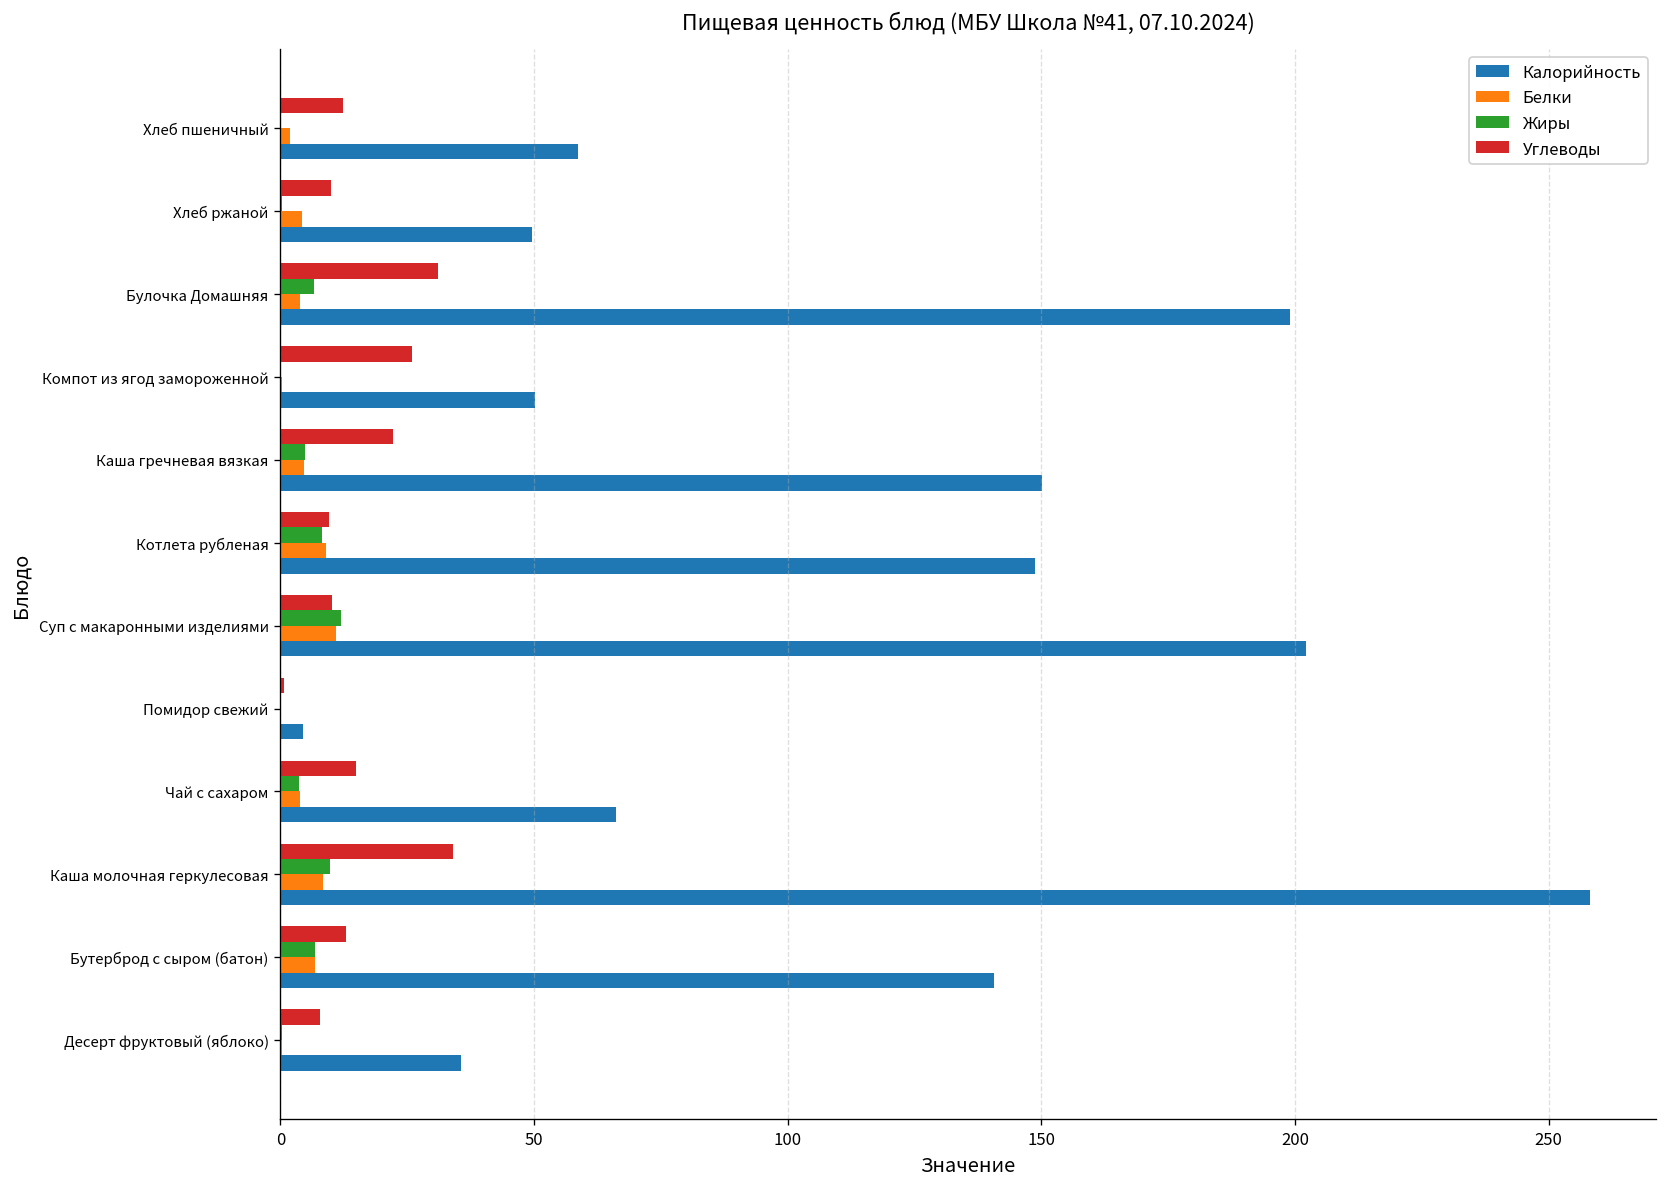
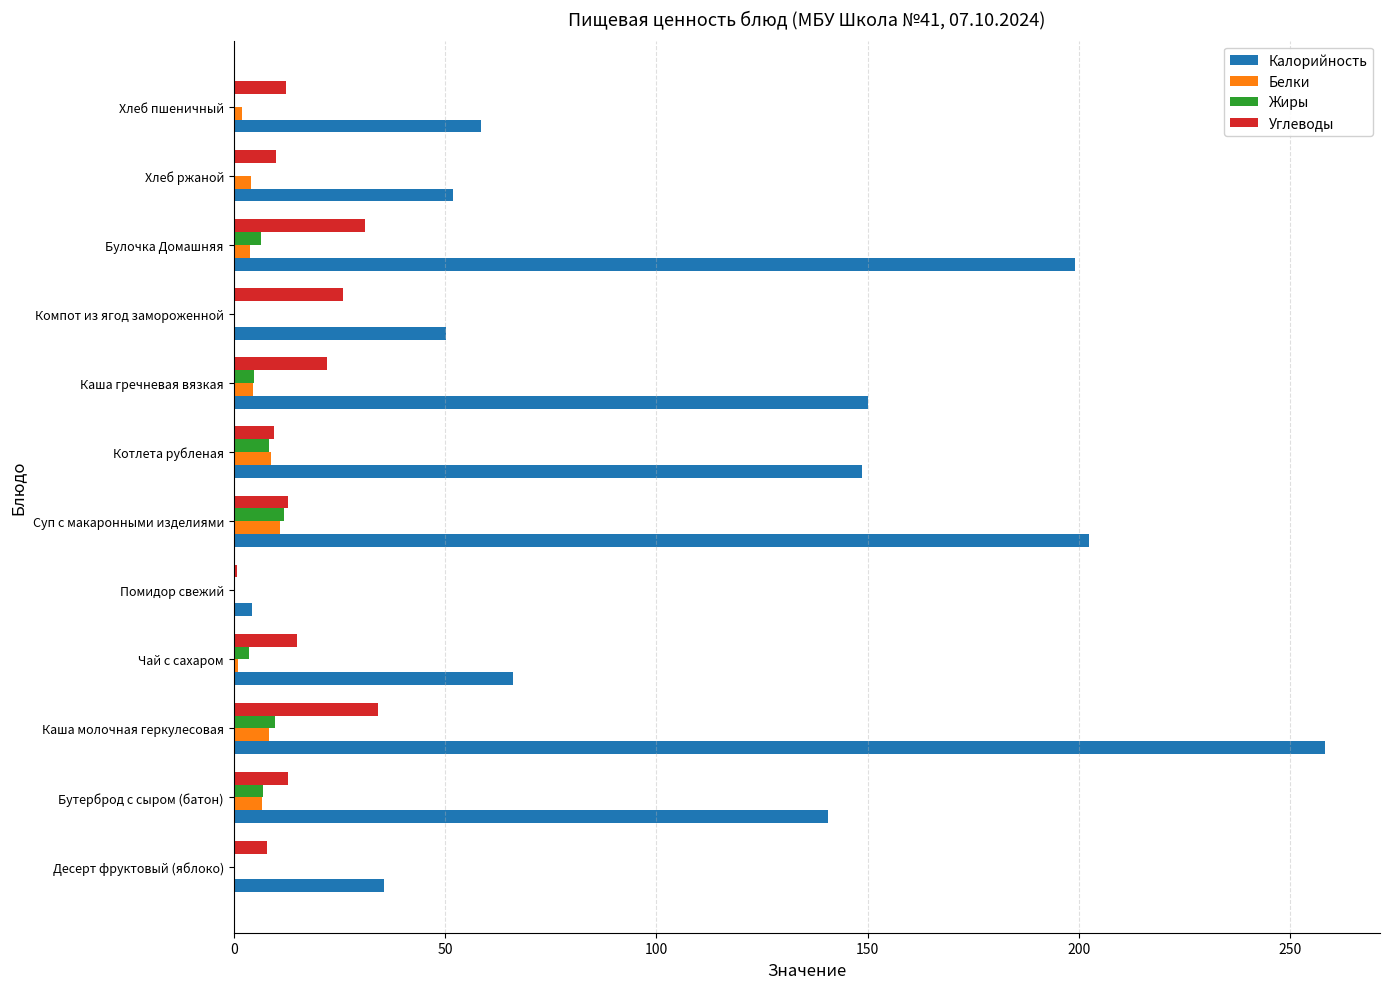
  {
    "Калорийность": {
      "Хлеб пшеничный": 59,
-     "Хлеб ржаной": 50,
+     "Хлеб ржаной": 52,
      "Булочка Домашняя": 199,
      "Компот из ягод замороженной": 50,
      "Каша гречневая вязкая": 150,
      "Котлета рубленая": 149,
      "Суп с макаронными изделиями": 202,
      "Помидор свежий": 4,
      "Чай с сахаром": 66,
      "Каша молочная геркулесовая": 258,
      "Бутерброд с сыром (батон)": 141,
      "Десерт фруктовый (яблоко)": 36
    },
    "Белки": {
      "Хлеб пшеничный": 2,
      "Хлеб ржаной": 4,
      "Булочка Домашняя": 4,
      "Каша гречневая вязкая": 5,
      "Котлета рубленая": 9,
      "Суп с макаронными изделиями": 11,
-     "Чай с сахаром": 4,
+     "Чай с сахаром": 1,
      "Каша молочная геркулесовая": 8,
      "Бутерброд с сыром (батон)": 7
    },
    "Жиры": {
      "Булочка Домашняя": 7,
      "Каша гречневая вязкая": 5,
      "Котлета рубленая": 8,
      "Суп с макаронными изделиями": 12,
      "Чай с сахаром": 4,
      "Каша молочная геркулесовая": 10,
      "Бутерброд с сыром (батон)": 7
    },
    "Углеводы": {
      "Хлеб пшеничный": 12,
      "Хлеб ржаной": 10,
      "Булочка Домашняя": 31,
      "Компот из ягод замороженной": 26,
      "Каша гречневая вязкая": 22,
      "Котлета рубленая": 10,
-     "Суп с макаронными изделиями": 10,
+     "Суп с макаронными изделиями": 13,
      "Помидор свежий": 1,
      "Чай с сахаром": 15,
      "Каша молочная геркулесовая": 34,
      "Бутерброд с сыром (батон)": 13,
      "Десерт фруктовый (яблоко)": 8
    }
  }
